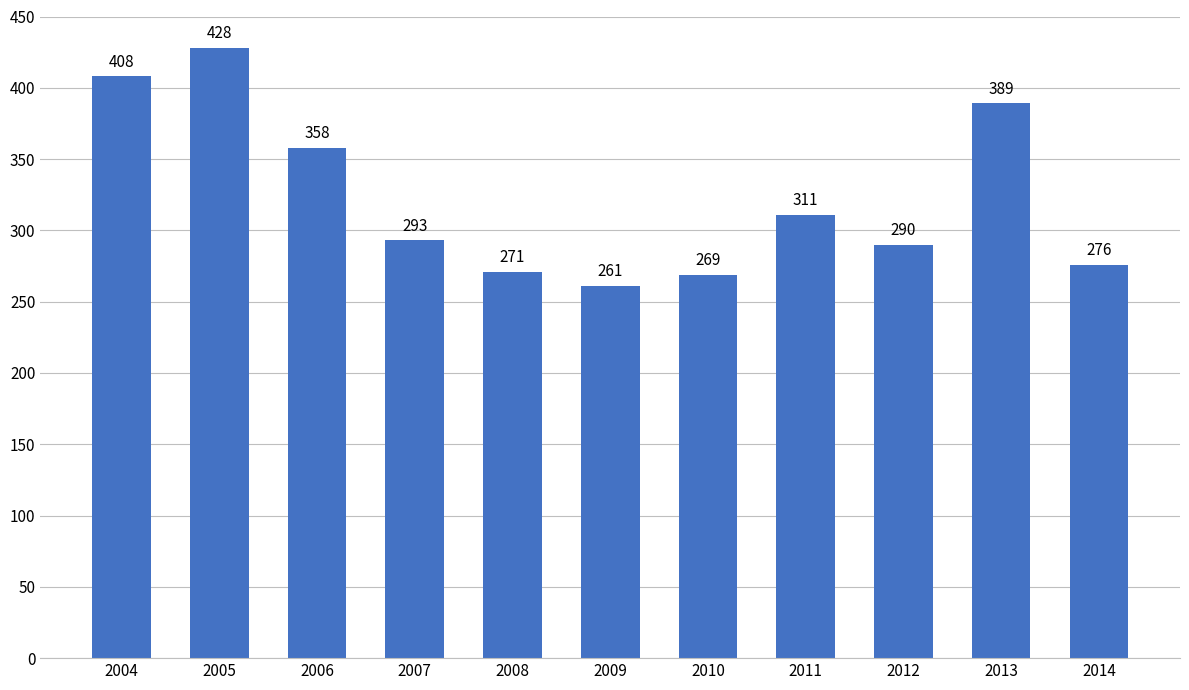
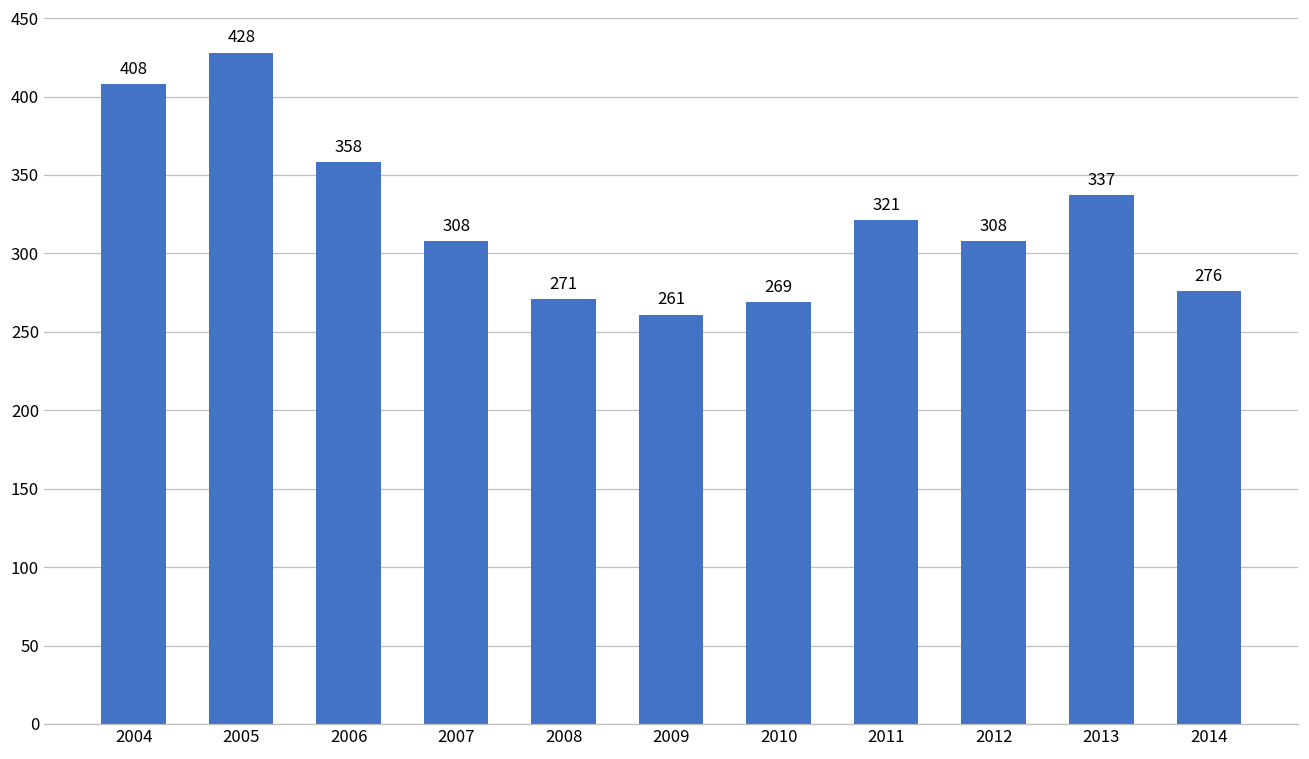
  {
    "2004": 408,
    "2005": 428,
    "2006": 358,
-   "2007": 293,
+   "2007": 308,
    "2008": 271,
    "2009": 261,
    "2010": 269,
-   "2011": 311,
-   "2012": 290,
-   "2013": 389,
+   "2011": 321,
+   "2012": 308,
+   "2013": 337,
    "2014": 276
  }
